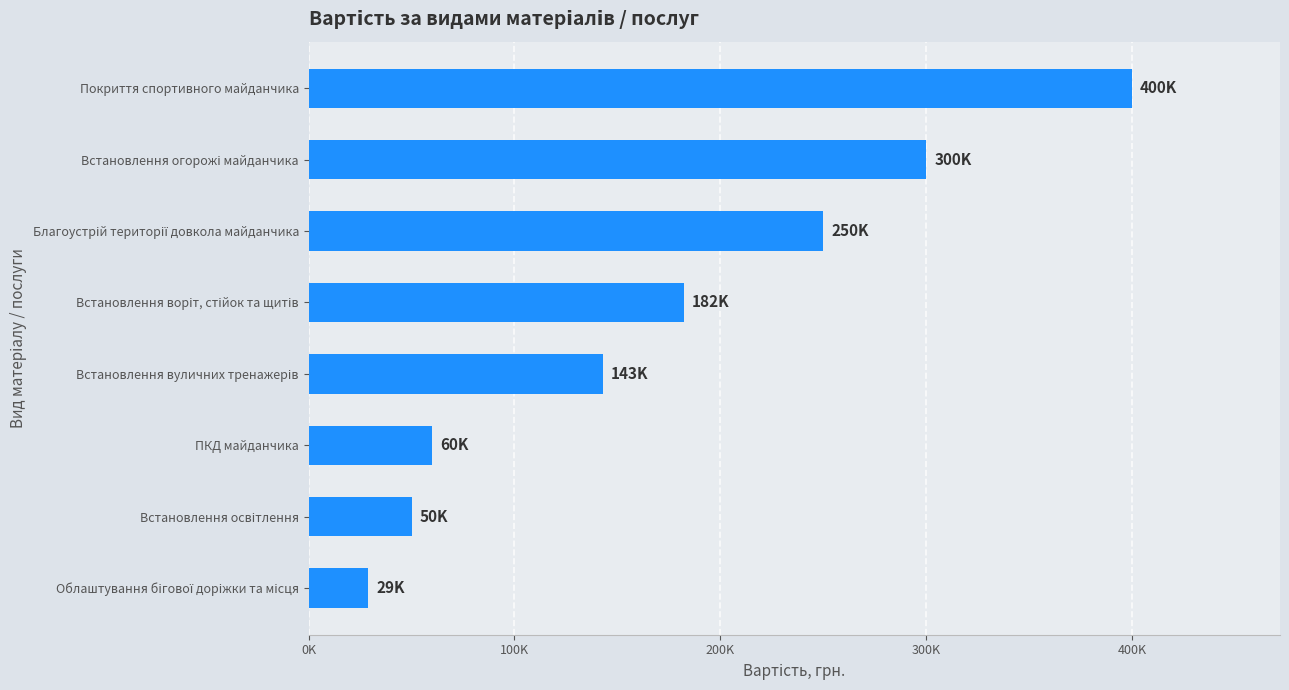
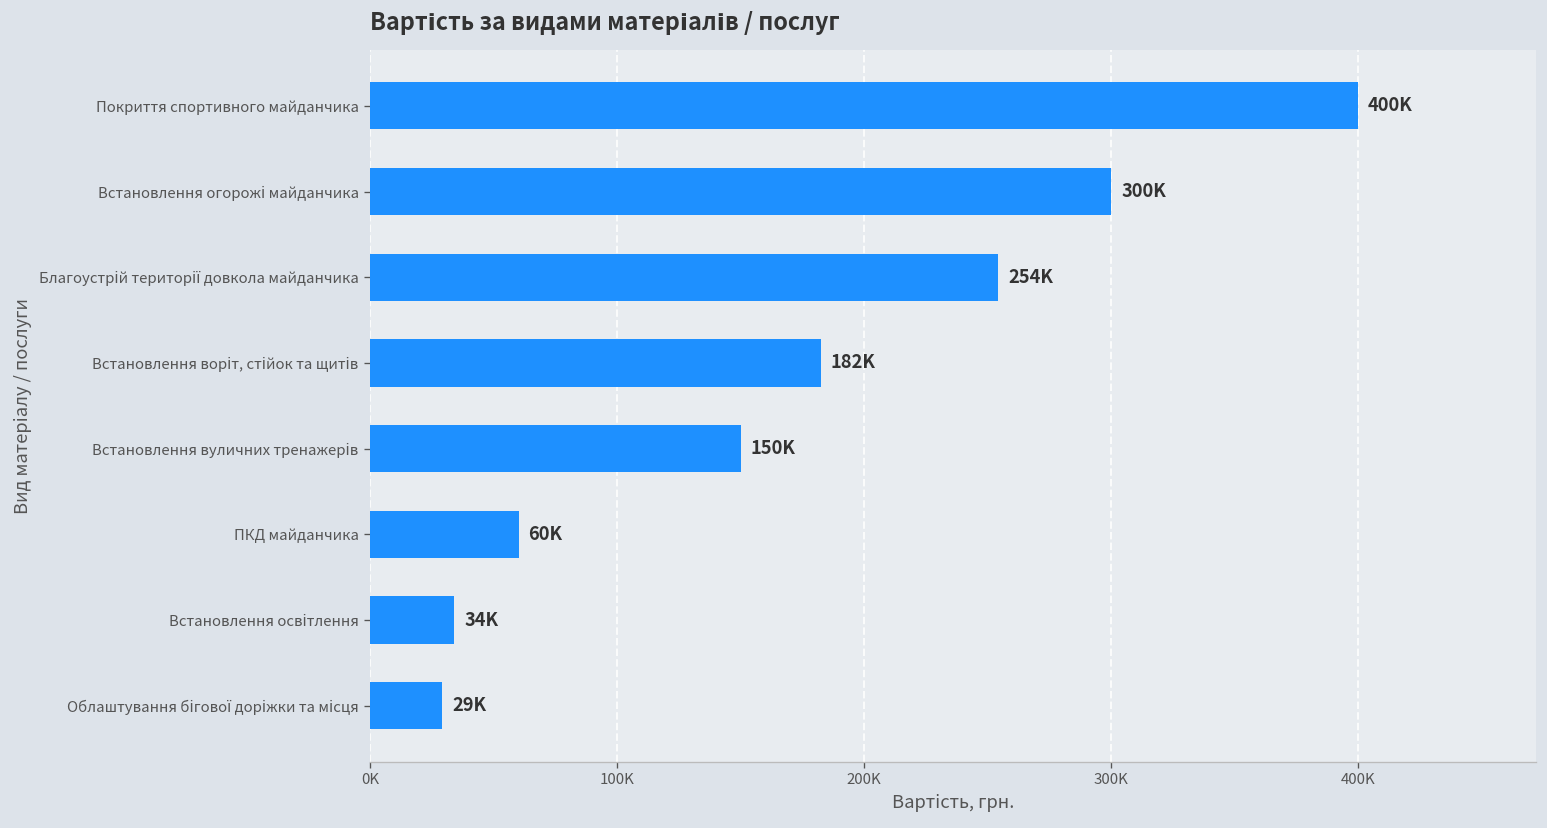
  {
    "Покриття спортивного майданчика": "400K",
    "Встановлення огорожі майданчика": "300K",
-   "Благоустрій території довкола майданчика": "250K",
+   "Благоустрій території довкола майданчика": "254K",
    "Встановлення воріт, стійок та щитів": "182K",
-   "Встановлення вуличних тренажерів": "143K",
+   "Встановлення вуличних тренажерів": "150K",
    "ПКД майданчика": "60K",
-   "Встановлення освітлення": "50K",
+   "Встановлення освітлення": "34K",
    "Облаштування бігової доріжки та місця": "29K"
  }
